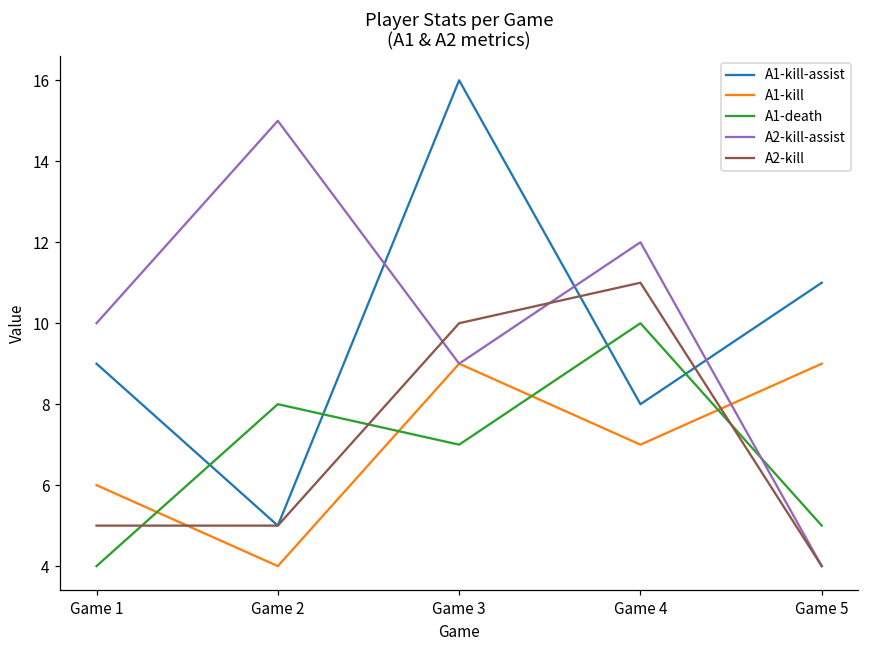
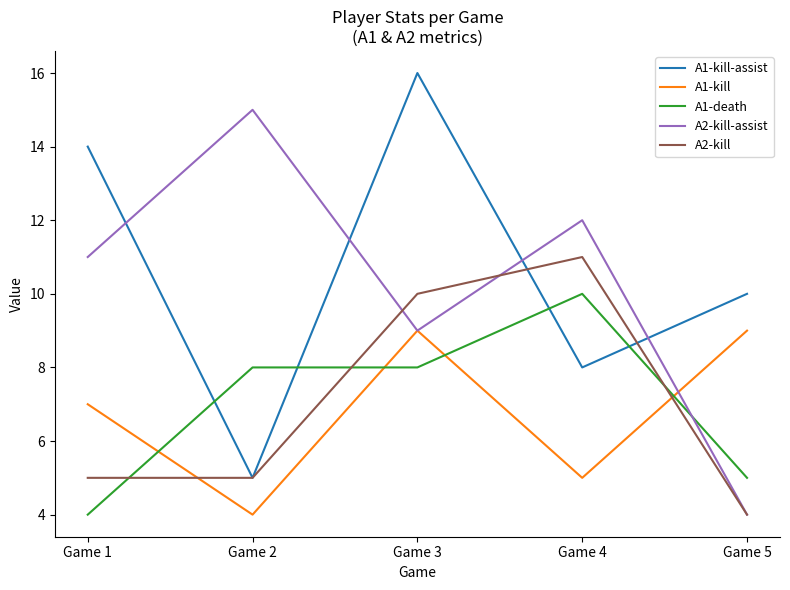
  {
    "A1-kill-assist": {
-     "Game 1": 9,
+     "Game 1": 14,
      "Game 3": 16,
      "Game 4": 8,
-     "Game 5": 11
+     "Game 5": 10
    },
    "A1-kill": {
-     "Game 1": 6,
+     "Game 1": 7,
      "Game 2": 4,
-     "Game 4": 7,
+     "Game 4": 5,
      "Game 5": 9
    },
    "A1-death": {
      "Game 1": 4,
      "Game 2": 8,
-     "Game 3": 7,
+     "Game 3": 8,
      "Game 4": 10,
      "Game 5": 5
    },
    "A2-kill-assist": {
-     "Game 1": 10,
+     "Game 1": 11,
      "Game 2": 15,
      "Game 4": 12
    },
    "A2-kill": {
      "Game 1": 5,
      "Game 3": 10,
      "Game 4": 11
    }
  }
